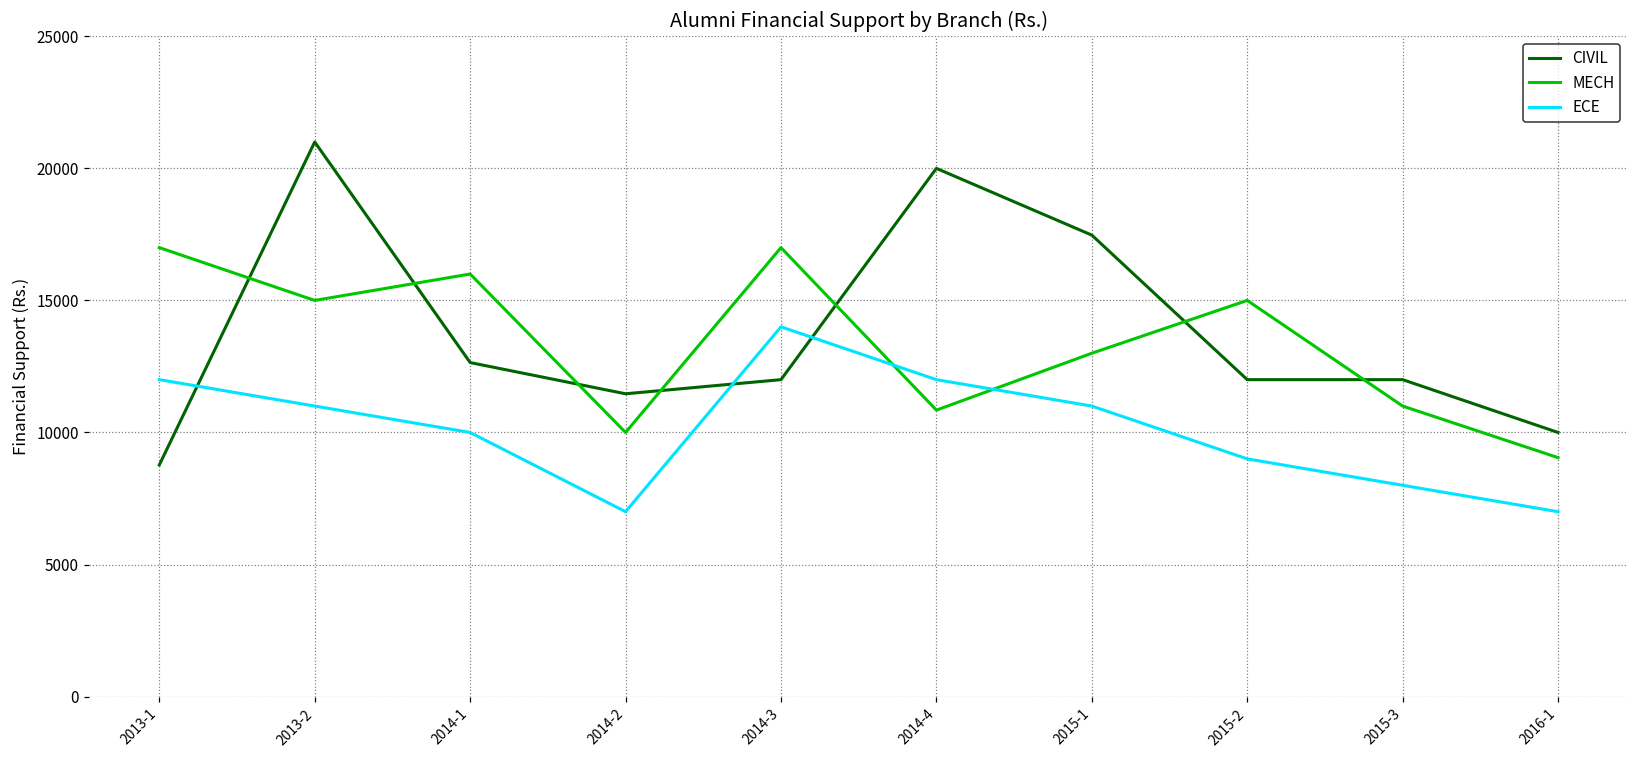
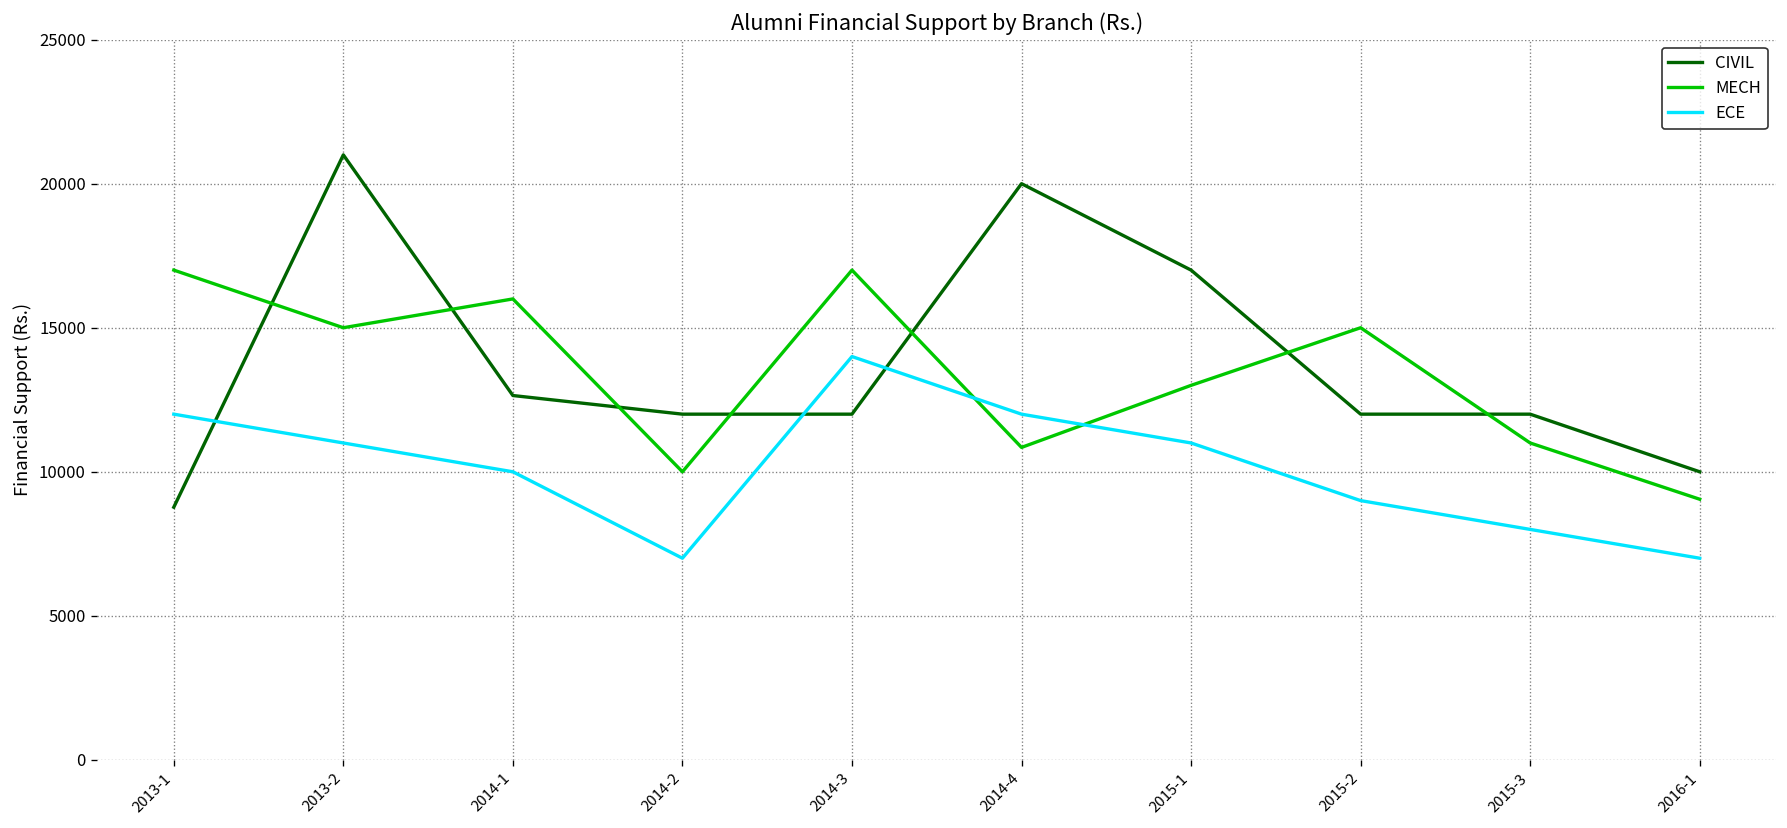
  {
    "CIVIL": {
      "2013-1": 8800,
      "2013-2": 21000,
      "2014-1": 12600,
-     "2014-2": 11500,
+     "2014-2": 12000,
      "2014-3": 12000,
      "2014-4": 20000,
-     "2015-1": 17500,
+     "2015-1": 17000,
      "2015-2": 12000,
      "2015-3": 12000,
      "2016-1": 10000
    },
    "MECH": {
      "2013-1": 17000,
      "2013-2": 15000,
      "2014-1": 16000,
      "2014-2": 10000,
      "2014-3": 17000,
      "2014-4": 10800,
      "2015-1": 13000,
      "2015-2": 15000,
      "2015-3": 11000,
      "2016-1": 9000
    },
    "ECE": {
      "2013-1": 12000,
      "2013-2": 11000,
      "2014-1": 10000,
      "2014-2": 7000,
      "2014-3": 14000,
      "2014-4": 12000,
      "2015-1": 11000,
      "2015-2": 9000,
      "2015-3": 8000,
      "2016-1": 7000
    }
  }
